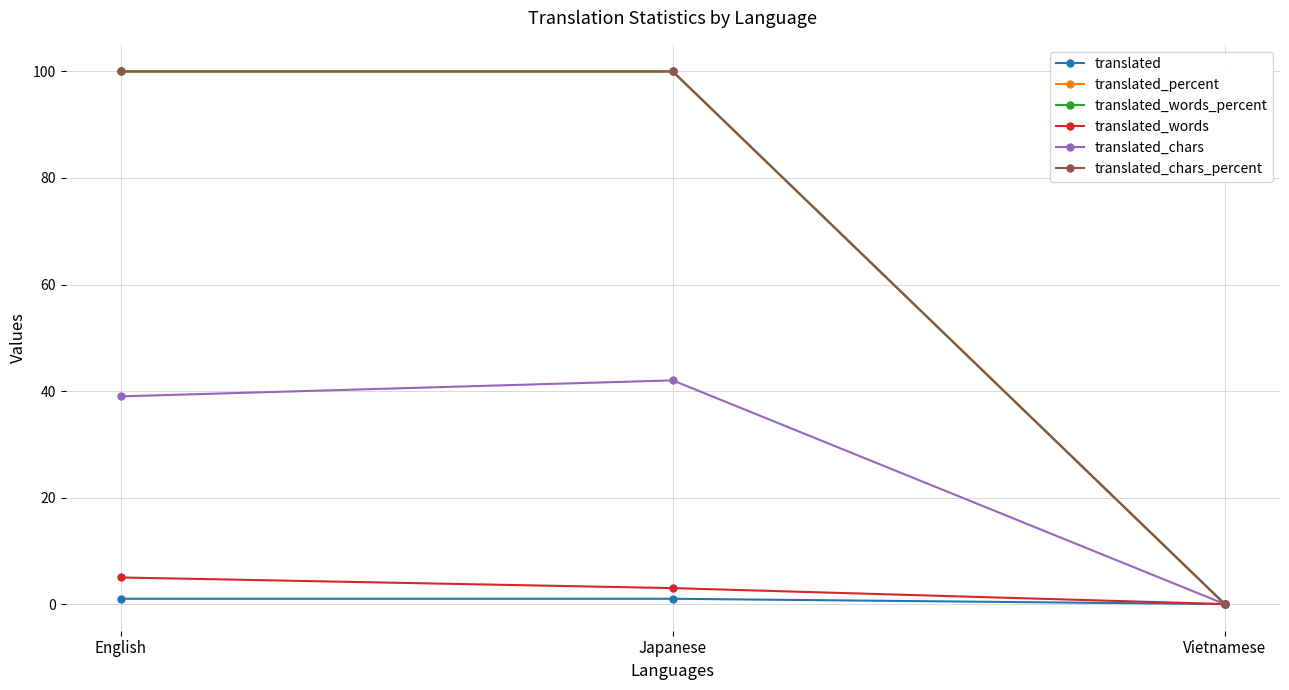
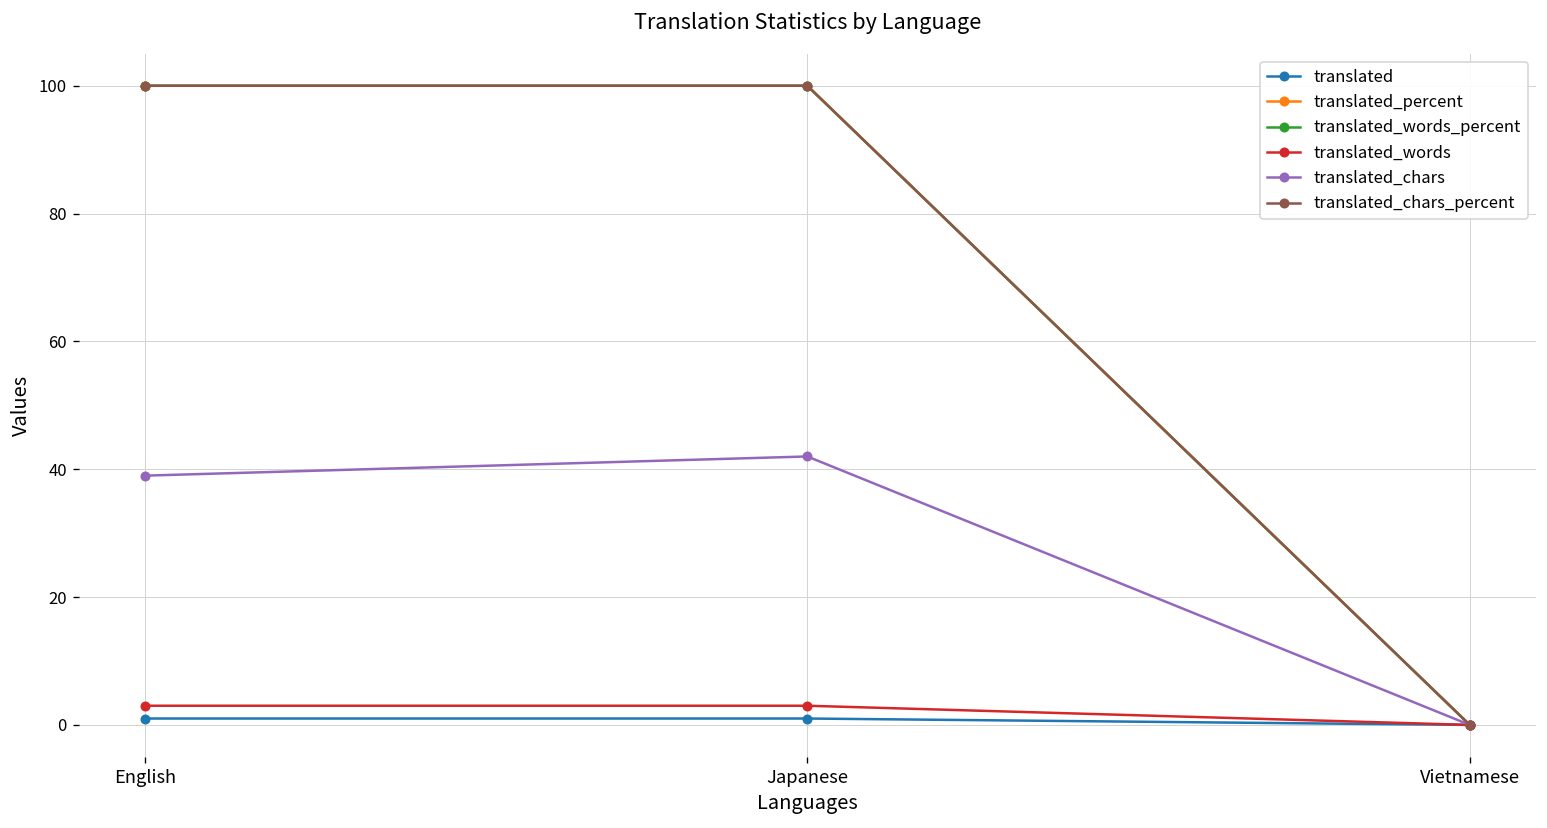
  {
    "translated": {
      "English": 1,
      "Japanese": 1
    },
    "translated_chars_percent": {
      "English": 100,
      "Japanese": 100
    },
    "translated_words": {
-     "English": 5,
+     "English": 3,
      "Japanese": 3
    },
    "translated_chars": {
      "English": 39,
      "Japanese": 42
    }
  }
